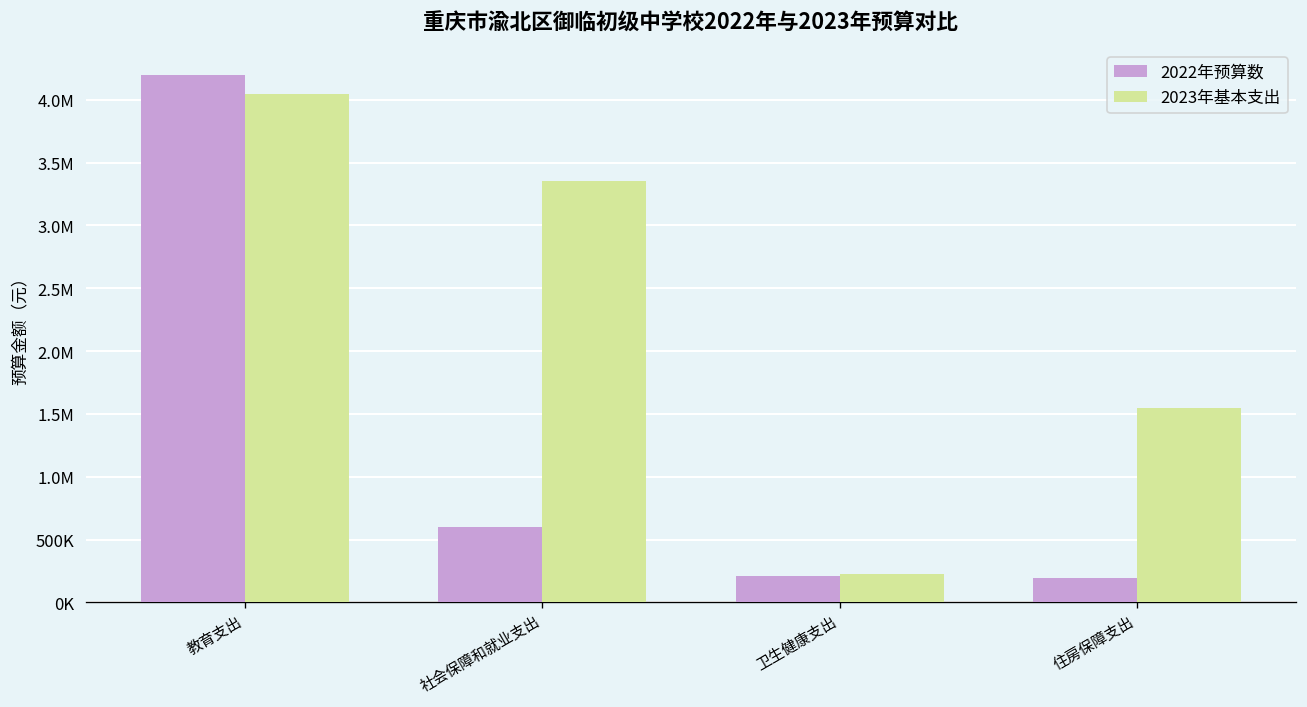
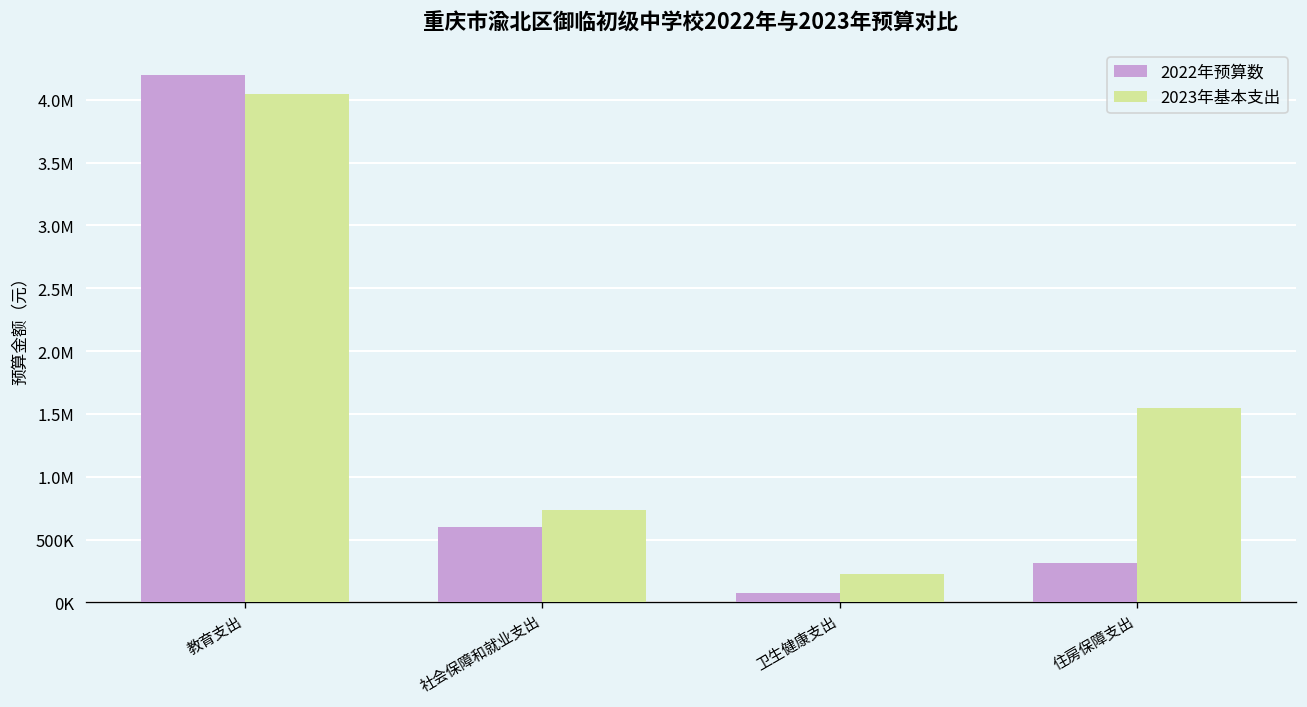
  {
    "2022年预算数": {
      "教育支出": 4200000,
      "社会保障和就业支出": 600000,
-     "卫生健康支出": 210000,
-     "住房保障支出": 190000
+     "卫生健康支出": 80000,
+     "住房保障支出": 310000
    },
    "2023年基本支出": {
      "教育支出": 4050000,
-     "社会保障和就业支出": 3350000,
+     "社会保障和就业支出": 740000,
      "卫生健康支出": 220000,
      "住房保障支出": 1540000
    }
  }
